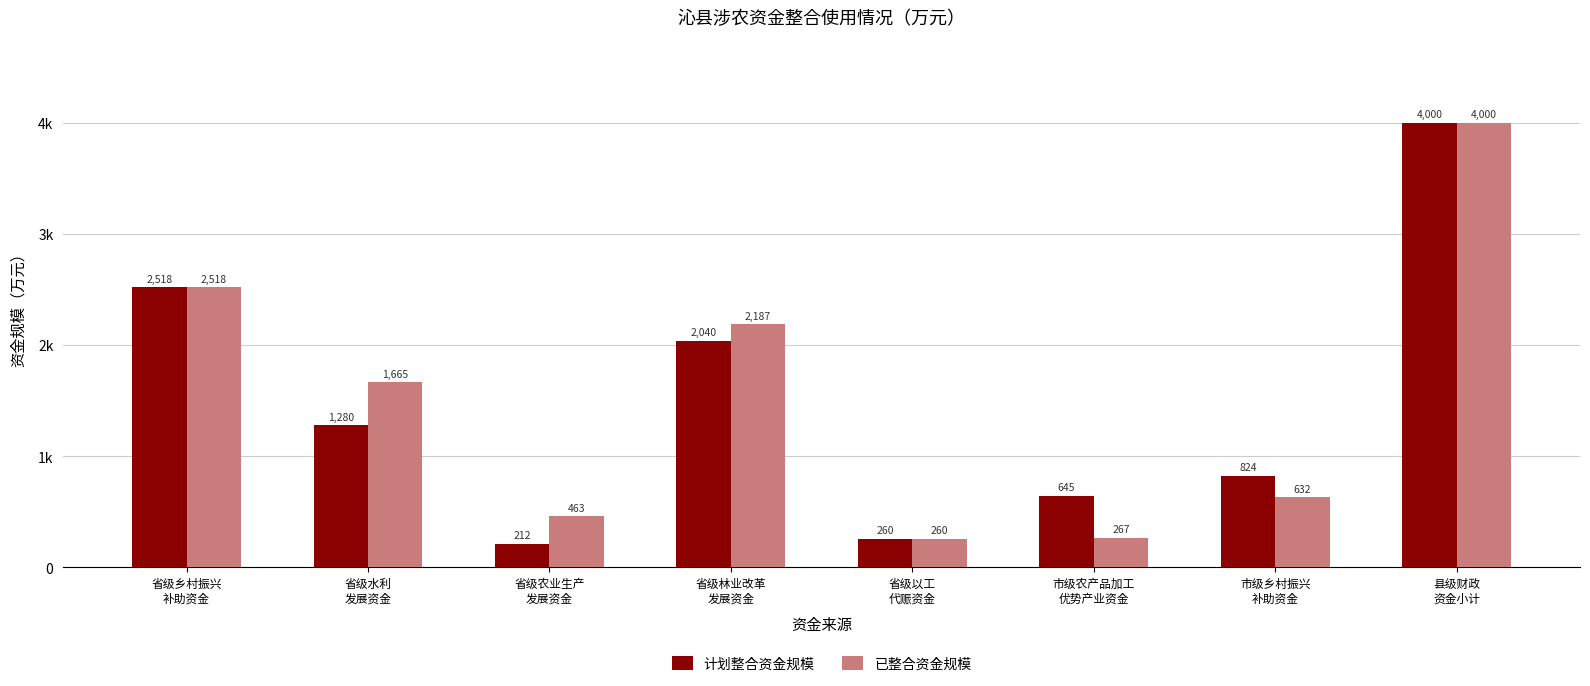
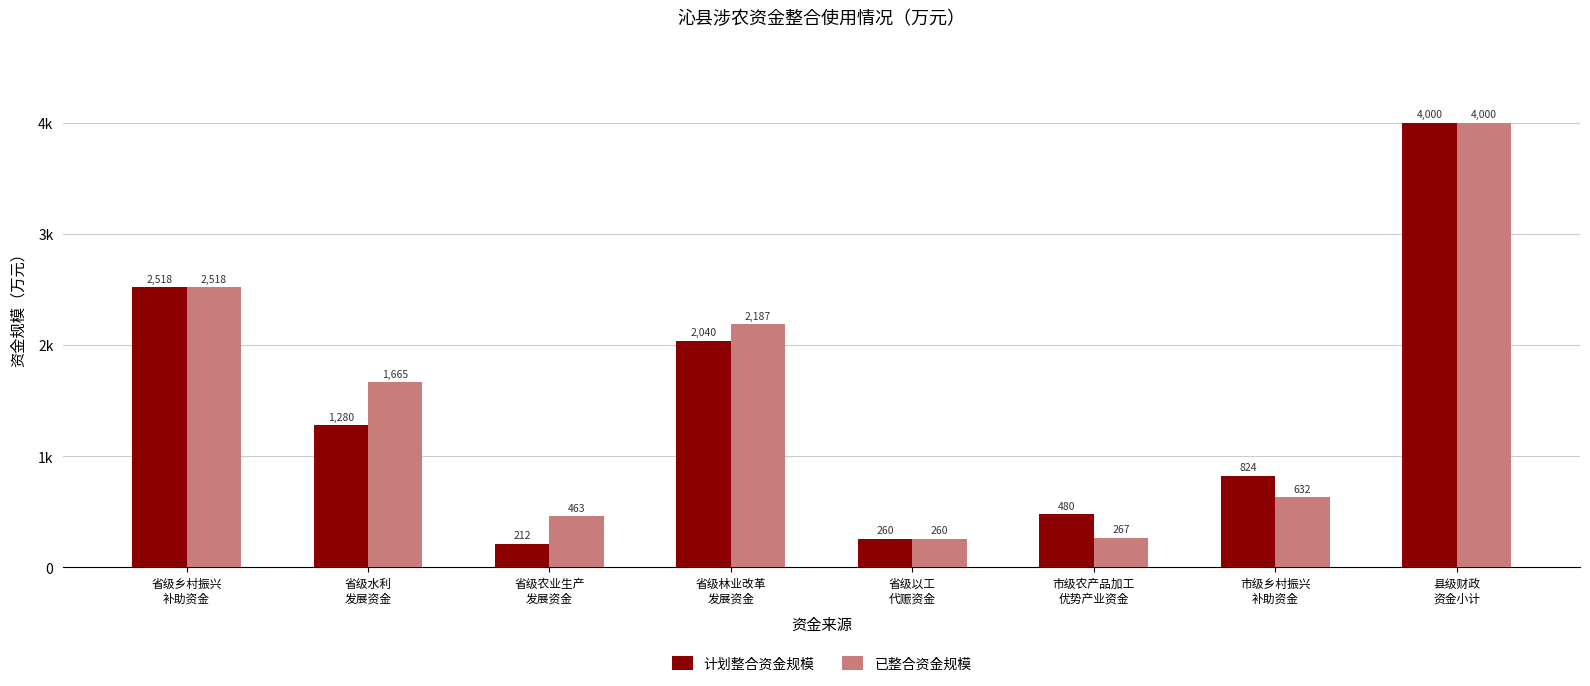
  {
    "计划整合资金规模": {
      "省级乡村振兴 补助资金": "2,518",
      "省级水利 发展资金": "1,280",
      "省级农业生产 发展资金": "212",
      "省级林业改革 发展资金": "2,040",
      "省级以工 代赈资金": "260",
-     "市级农产品加工 优势产业资金": "645",
+     "市级农产品加工 优势产业资金": "480",
      "市级乡村振兴 补助资金": "824",
      "县级财政 资金小计": "4,000"
    },
    "已整合资金规模": {
      "省级乡村振兴 补助资金": "2,518",
      "省级水利 发展资金": "1,665",
      "省级农业生产 发展资金": "463",
      "省级林业改革 发展资金": "2,187",
      "省级以工 代赈资金": "260",
      "市级农产品加工 优势产业资金": "267",
      "市级乡村振兴 补助资金": "632",
      "县级财政 资金小计": "4,000"
    }
  }
